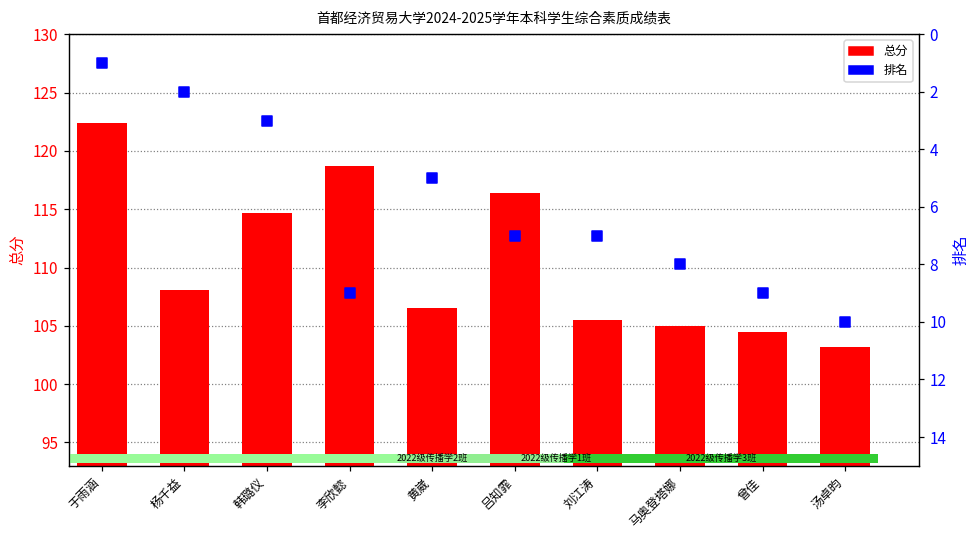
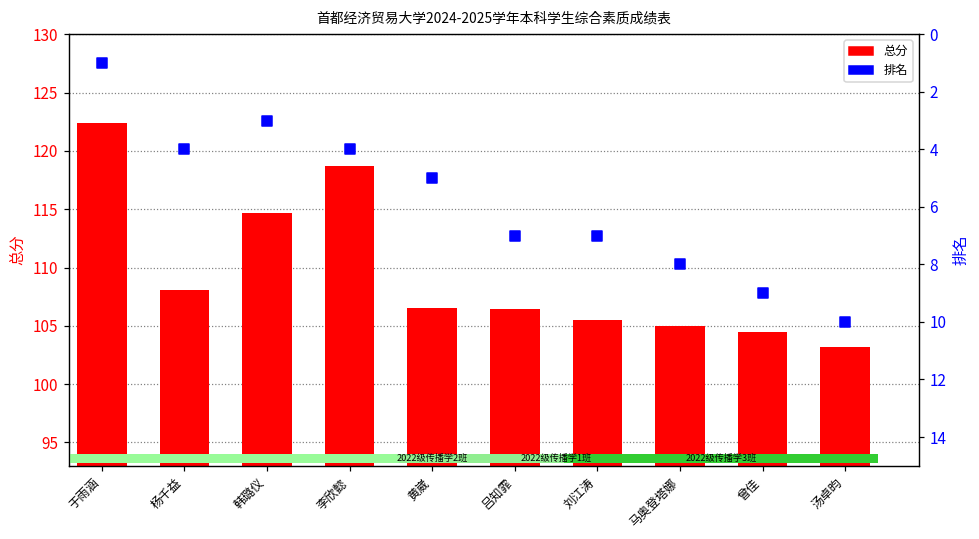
  {
    "总分": {
      "于雨涵": 122.4,
      "杨千益": 108.1,
      "韩璐仪": 114.7,
      "李欣懿": 118.7,
      "黄崴": 106.6,
-     "吕知霏": 116.4,
+     "吕知霏": 106.5,
      "刘江涛": 105.5,
      "马奥登塔娜": 105.0,
      "曾佳": 104.4,
      "汤卓昀": 103.2
    },
    "排名": {
-     "杨千益": 2,
-     "李欣懿": 9
+     "杨千益": 4,
+     "李欣懿": 4
    }
  }
